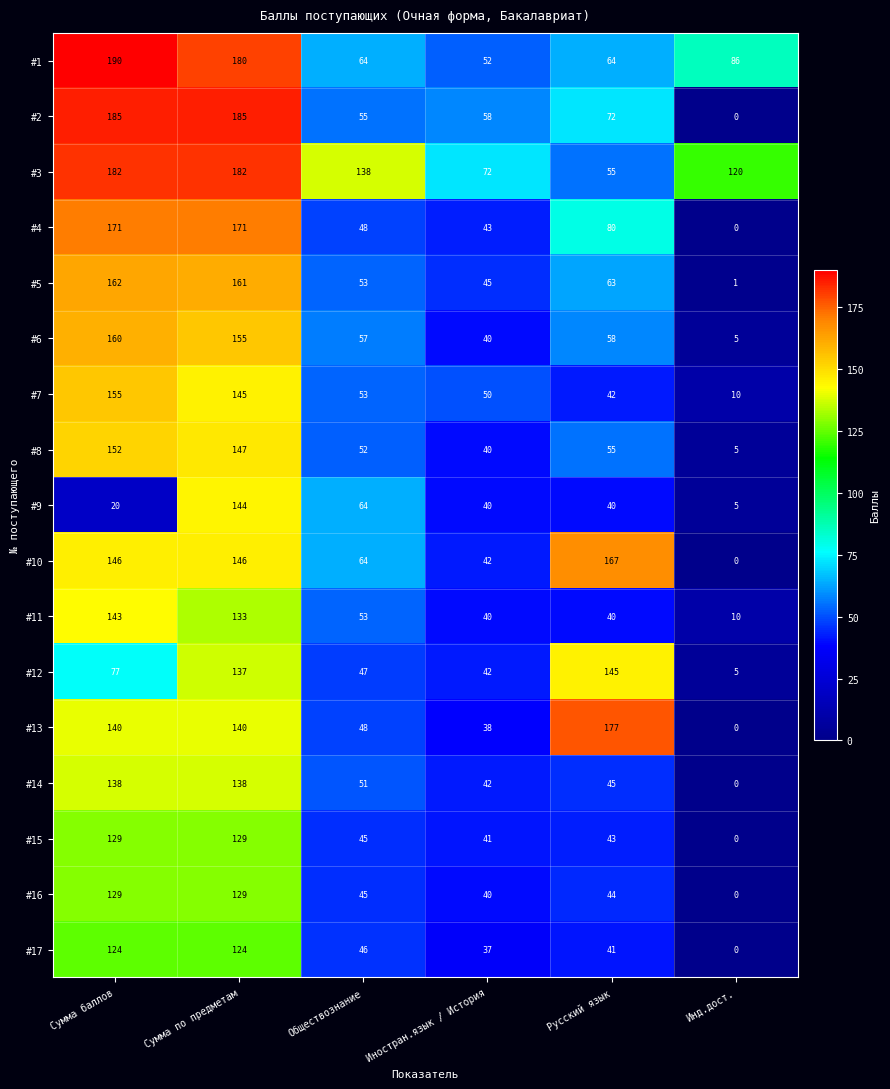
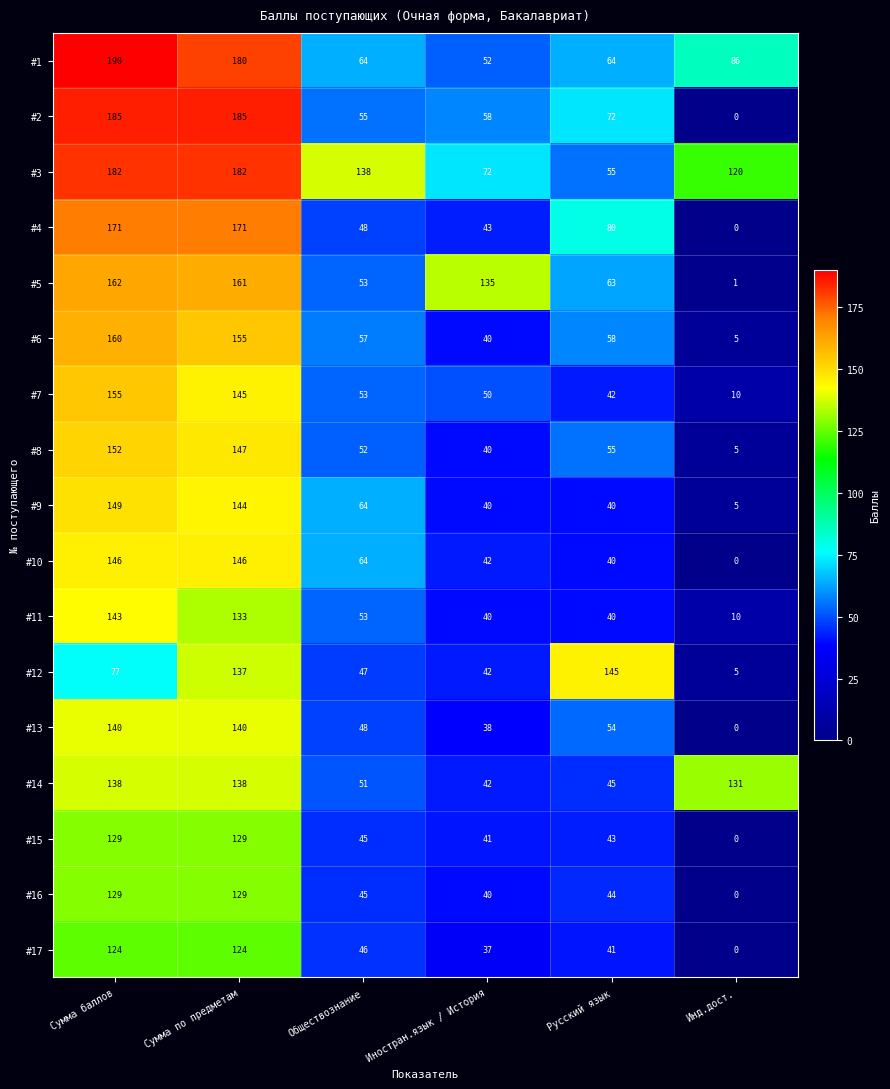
  {
    "#1": {
      "Сумма баллов": 190,
      "Сумма по предметам": 180,
      "Обществознание": 64,
      "Иностран.язык / История": 52,
      "Русский язык": 64,
      "Инд.дост.": 86
    },
    "#2": {
      "Сумма баллов": 185,
      "Сумма по предметам": 185,
      "Обществознание": 55,
      "Иностран.язык / История": 58,
      "Русский язык": 72,
      "Инд.дост.": 0
    },
    "#3": {
      "Сумма баллов": 182,
      "Сумма по предметам": 182,
      "Обществознание": 138,
      "Иностран.язык / История": 72,
      "Русский язык": 55,
      "Инд.дост.": 120
    },
    "#4": {
      "Сумма баллов": 171,
      "Сумма по предметам": 171,
      "Обществознание": 48,
      "Иностран.язык / История": 43,
      "Русский язык": 80,
      "Инд.дост.": 0
    },
    "#5": {
      "Сумма баллов": 162,
      "Сумма по предметам": 161,
      "Обществознание": 53,
-     "Иностран.язык / История": 45,
+     "Иностран.язык / История": 135,
      "Русский язык": 63,
      "Инд.дост.": 1
    },
    "#6": {
      "Сумма баллов": 160,
      "Сумма по предметам": 155,
      "Обществознание": 57,
      "Иностран.язык / История": 40,
      "Русский язык": 58,
      "Инд.дост.": 5
    },
    "#7": {
      "Сумма баллов": 155,
      "Сумма по предметам": 145,
      "Обществознание": 53,
      "Иностран.язык / История": 50,
      "Русский язык": 42,
      "Инд.дост.": 10
    },
    "#8": {
      "Сумма баллов": 152,
      "Сумма по предметам": 147,
      "Обществознание": 52,
      "Иностран.язык / История": 40,
      "Русский язык": 55,
      "Инд.дост.": 5
    },
    "#9": {
-     "Сумма баллов": 20,
+     "Сумма баллов": 149,
      "Сумма по предметам": 144,
      "Обществознание": 64,
      "Иностран.язык / История": 40,
      "Русский язык": 40,
      "Инд.дост.": 5
    },
    "#10": {
      "Сумма баллов": 146,
      "Сумма по предметам": 146,
      "Обществознание": 64,
      "Иностран.язык / История": 42,
-     "Русский язык": 167,
+     "Русский язык": 40,
      "Инд.дост.": 0
    },
    "#11": {
      "Сумма баллов": 143,
      "Сумма по предметам": 133,
      "Обществознание": 53,
      "Иностран.язык / История": 40,
      "Русский язык": 40,
      "Инд.дост.": 10
    },
    "#12": {
      "Сумма баллов": 77,
      "Сумма по предметам": 137,
      "Обществознание": 47,
      "Иностран.язык / История": 42,
      "Русский язык": 145,
      "Инд.дост.": 5
    },
    "#13": {
      "Сумма баллов": 140,
      "Сумма по предметам": 140,
      "Обществознание": 48,
      "Иностран.язык / История": 38,
-     "Русский язык": 177,
+     "Русский язык": 54,
      "Инд.дост.": 0
    },
    "#14": {
      "Сумма баллов": 138,
      "Сумма по предметам": 138,
      "Обществознание": 51,
      "Иностран.язык / История": 42,
      "Русский язык": 45,
-     "Инд.дост.": 0
+     "Инд.дост.": 131
    },
    "#15": {
      "Сумма баллов": 129,
      "Сумма по предметам": 129,
      "Обществознание": 45,
      "Иностран.язык / История": 41,
      "Русский язык": 43,
      "Инд.дост.": 0
    },
    "#16": {
      "Сумма баллов": 129,
      "Сумма по предметам": 129,
      "Обществознание": 45,
      "Иностран.язык / История": 40,
      "Русский язык": 44,
      "Инд.дост.": 0
    },
    "#17": {
      "Сумма баллов": 124,
      "Сумма по предметам": 124,
      "Обществознание": 46,
      "Иностран.язык / История": 37,
      "Русский язык": 41,
      "Инд.дост.": 0
    }
  }
